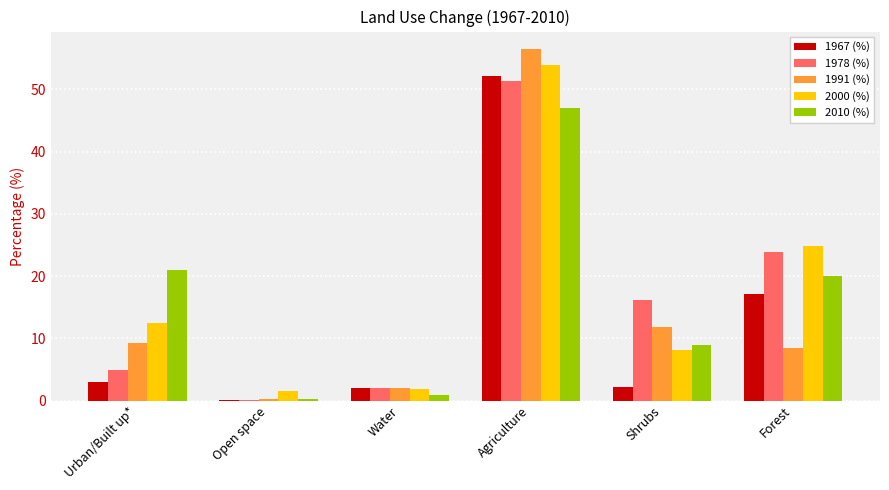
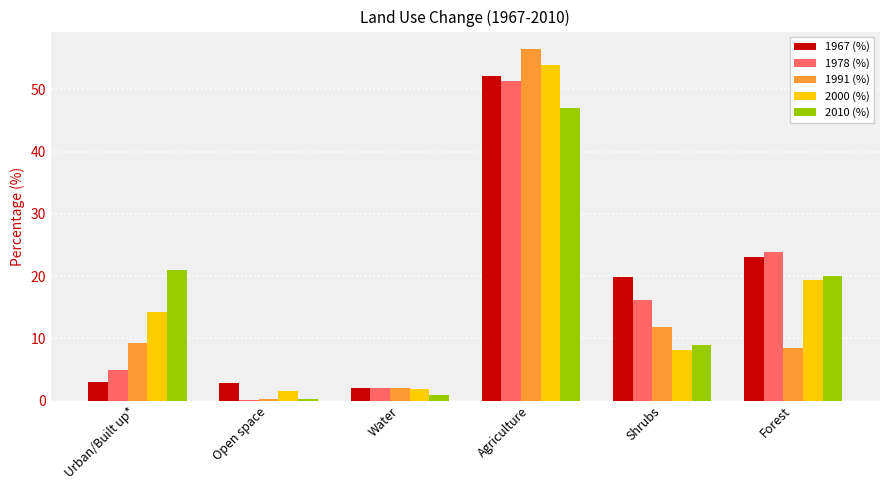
  {
    "1967 (%)": {
      "Urban/Built up*": 3,
-     "Open space": 0,
+     "Open space": 3,
      "Water": 2,
      "Agriculture": 52,
-     "Shrubs": 2,
-     "Forest": 17
+     "Shrubs": 20,
+     "Forest": 23
    },
    "1978 (%)": {
      "Urban/Built up*": 5,
      "Water": 2,
      "Agriculture": 51,
      "Shrubs": 16,
      "Forest": 24
    },
    "1991 (%)": {
      "Urban/Built up*": 9,
      "Water": 2,
      "Agriculture": 56,
      "Shrubs": 12,
      "Forest": 9
    },
    "2000 (%)": {
-     "Urban/Built up*": 12,
+     "Urban/Built up*": 14,
      "Open space": 2,
      "Water": 2,
      "Agriculture": 54,
      "Shrubs": 8,
-     "Forest": 25
+     "Forest": 19
    },
    "2010 (%)": {
      "Urban/Built up*": 21,
      "Water": 1,
      "Agriculture": 47,
      "Shrubs": 9,
      "Forest": 20
    }
  }
